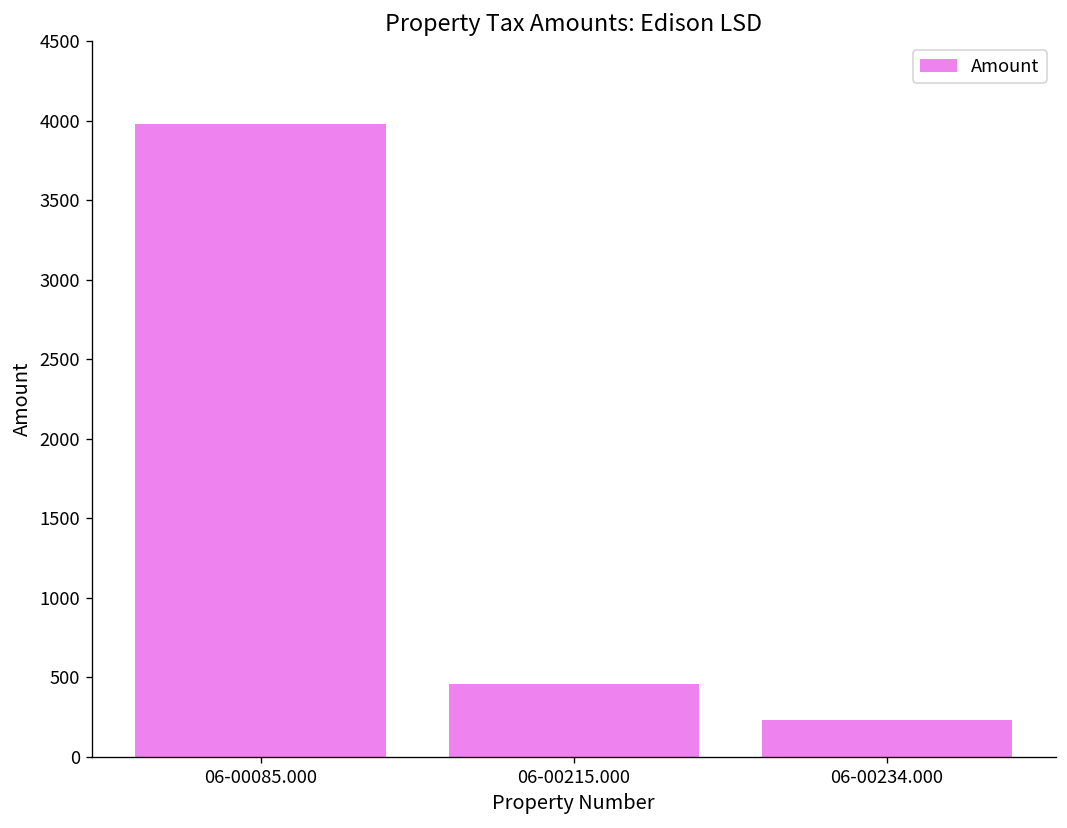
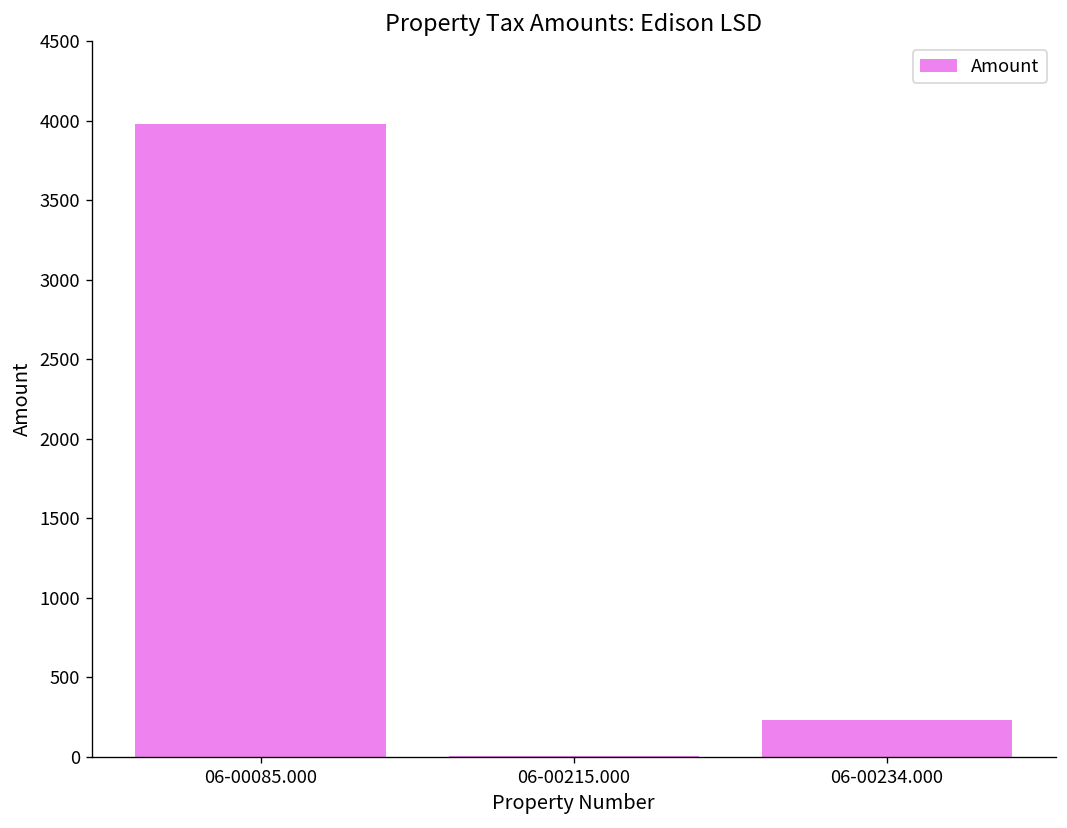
  {
    "06-00085.000": 3980,
-   "06-00215.000": 460,
+   "06-00215.000": 10,
    "06-00234.000": 230
  }
